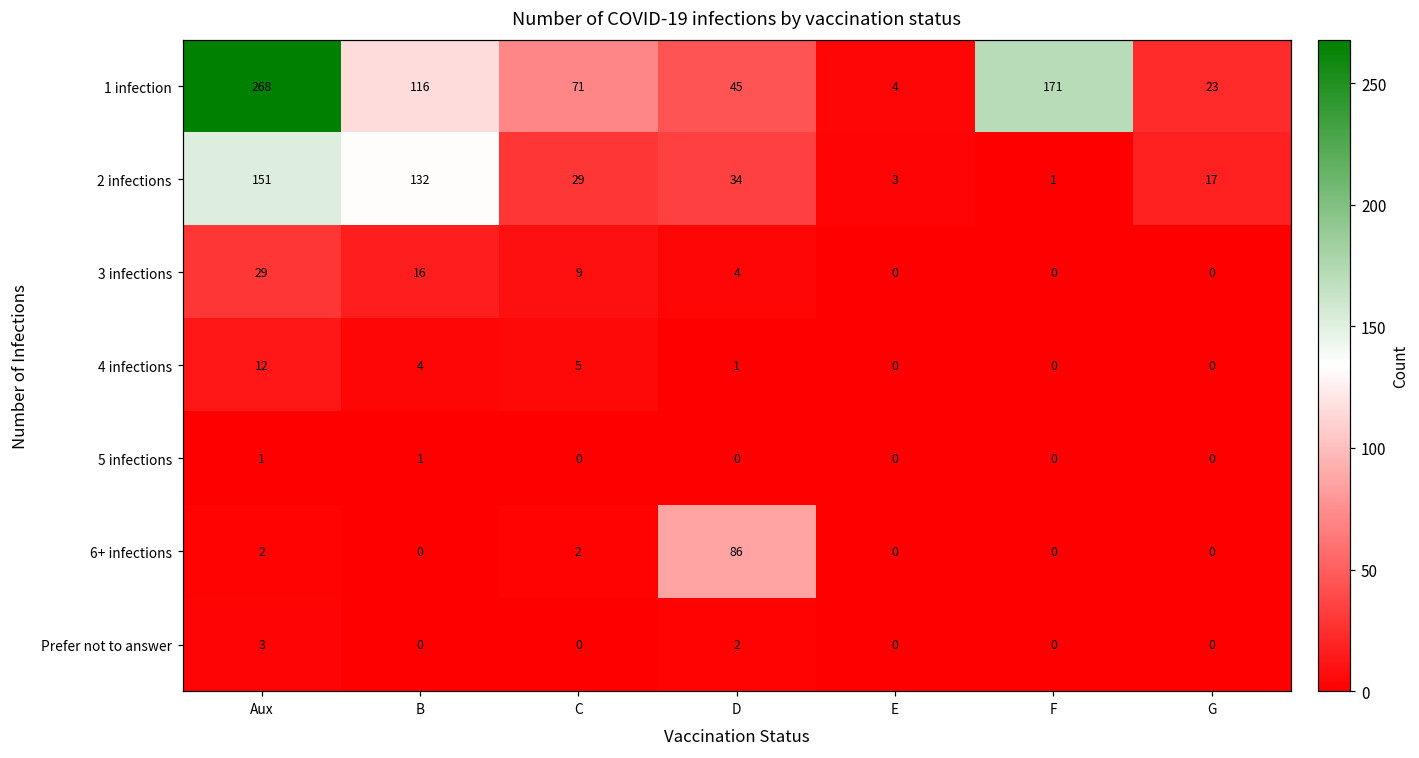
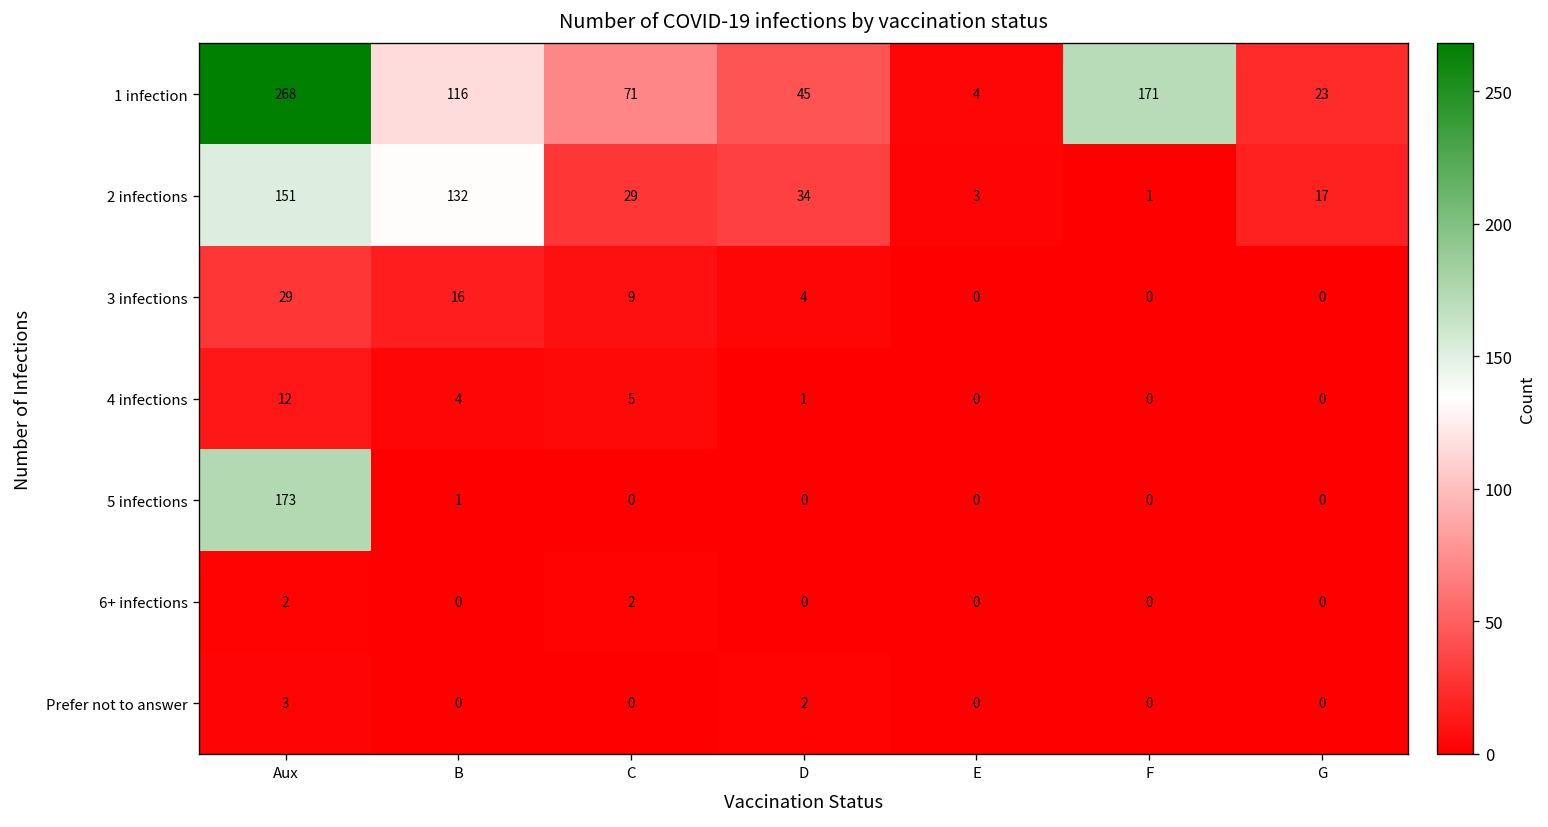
  {
    "1 infection": {
      "Aux": 268,
      "B": 116,
      "C": 71,
      "D": 45,
      "E": 4,
      "F": 171,
      "G": 23
    },
    "2 infections": {
      "Aux": 151,
      "B": 132,
      "C": 29,
      "D": 34,
      "E": 3,
      "F": 1,
      "G": 17
    },
    "3 infections": {
      "Aux": 29,
      "B": 16,
      "C": 9,
      "D": 4,
      "E": 0,
      "F": 0,
      "G": 0
    },
    "4 infections": {
      "Aux": 12,
      "B": 4,
      "C": 5,
      "D": 1,
      "E": 0,
      "F": 0,
      "G": 0
    },
    "5 infections": {
-     "Aux": 1,
+     "Aux": 173,
      "B": 1,
      "C": 0,
      "D": 0,
      "E": 0,
      "F": 0,
      "G": 0
    },
    "6+ infections": {
      "Aux": 2,
      "B": 0,
      "C": 2,
-     "D": 86,
+     "D": 0,
      "E": 0,
      "F": 0,
      "G": 0
    },
    "Prefer not to answer": {
      "Aux": 3,
      "B": 0,
      "C": 0,
      "D": 2,
      "E": 0,
      "F": 0,
      "G": 0
    }
  }
